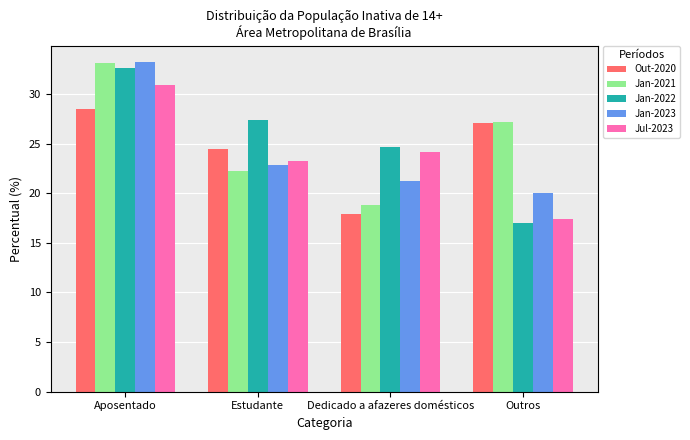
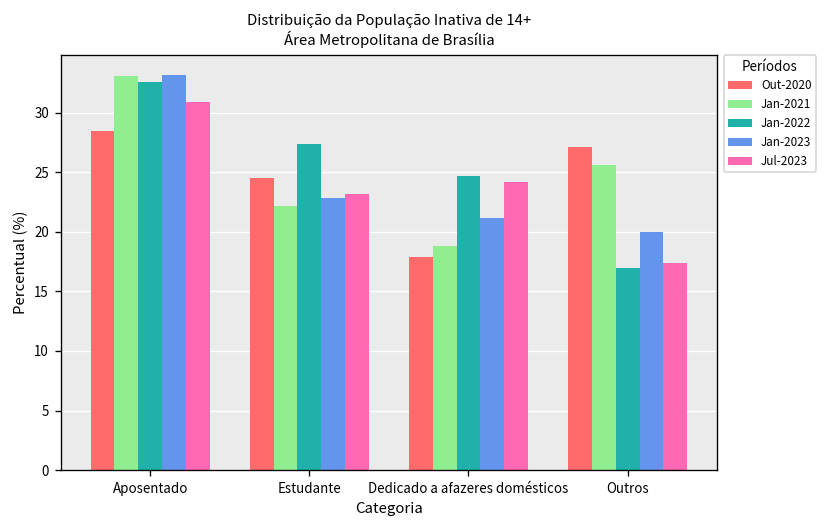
  {
    "Out-2020": {
      "Aposentado": 29,
      "Estudante": 25,
      "Dedicado a afazeres domésticos": 18,
      "Outros": 27
    },
    "Jan-2021": {
      "Aposentado": 33,
      "Estudante": 22,
      "Dedicado a afazeres domésticos": 19,
-     "Outros": 27
+     "Outros": 26
    },
    "Jan-2022": {
      "Aposentado": 33,
      "Estudante": 27,
      "Dedicado a afazeres domésticos": 25,
      "Outros": 17
    },
    "Jan-2023": {
      "Aposentado": 33,
      "Estudante": 23,
      "Dedicado a afazeres domésticos": 21,
      "Outros": 20
    },
    "Jul-2023": {
      "Aposentado": 31,
      "Estudante": 23,
      "Dedicado a afazeres domésticos": 24,
      "Outros": 17
    }
  }
